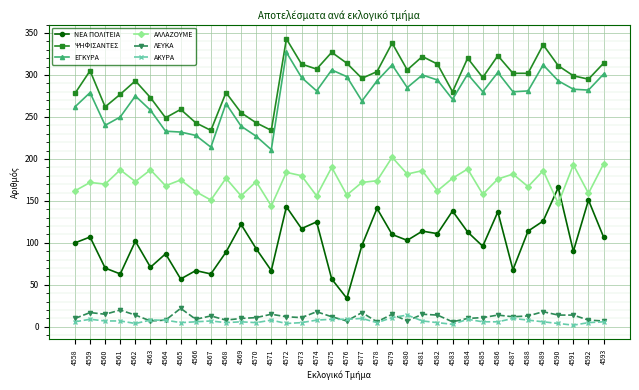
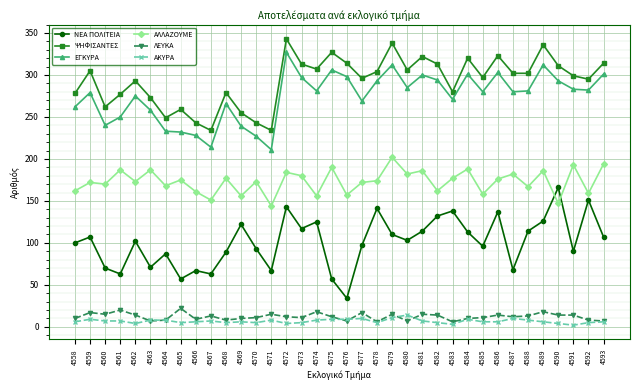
  {
    "ΝΕΑ ΠΟΛΙΤΕΙΑ": {
      "4558": 100,
      "4559": 110,
      "4560": 70,
      "4561": 60,
      "4562": 100,
      "4563": 70,
      "4564": 90,
      "4565": 60,
      "4566": 70,
      "4567": 60,
      "4568": 90,
      "4569": 120,
      "4570": 90,
      "4571": 70,
      "4572": 140,
      "4573": 120,
      "4574": 130,
      "4575": 60,
      "4576": 30,
      "4577": 100,
      "4578": 140,
      "4579": 110,
      "4580": 100,
      "4581": 110,
-     "4582": 110,
+     "4582": 130,
      "4583": 140,
      "4584": 110,
      "4585": 100,
      "4586": 140,
      "4587": 70,
      "4588": 110,
      "4589": 130,
      "4590": 170,
      "4591": 90,
      "4592": 150,
      "4593": 110
    }
  }
